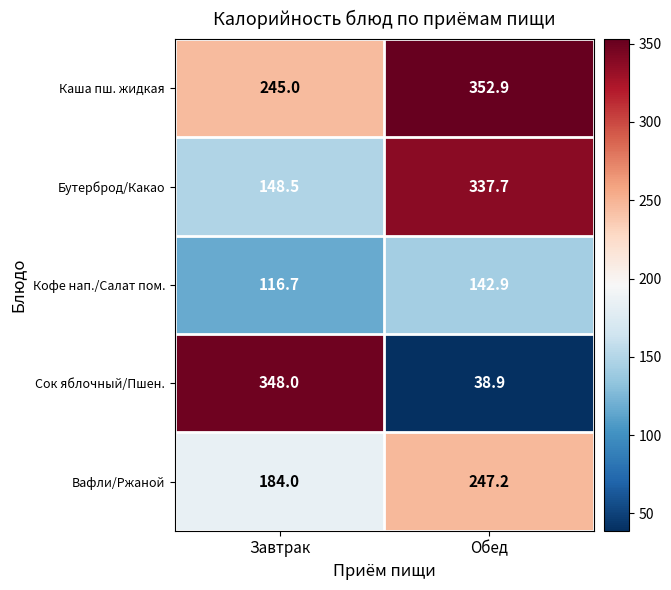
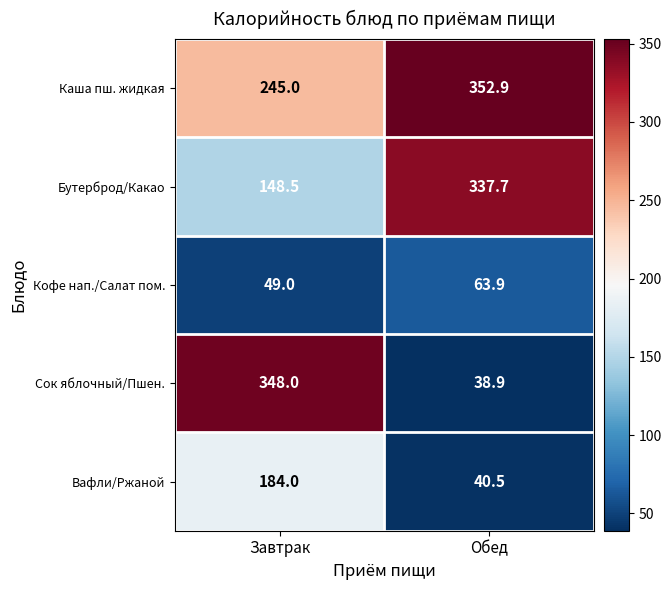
  {
    "Каша пш. жидкая": {
      "Завтрак": 245.0,
      "Обед": 352.9
    },
    "Бутерброд/Какао": {
      "Завтрак": 148.5,
      "Обед": 337.7
    },
    "Кофе нап./Салат пом.": {
-     "Завтрак": 116.7,
-     "Обед": 142.9
+     "Завтрак": 49.0,
+     "Обед": 63.9
    },
    "Сок яблочный/Пшен.": {
      "Завтрак": 348.0,
      "Обед": 38.9
    },
    "Вафли/Ржаной": {
      "Завтрак": 184.0,
-     "Обед": 247.2
+     "Обед": 40.5
    }
  }
